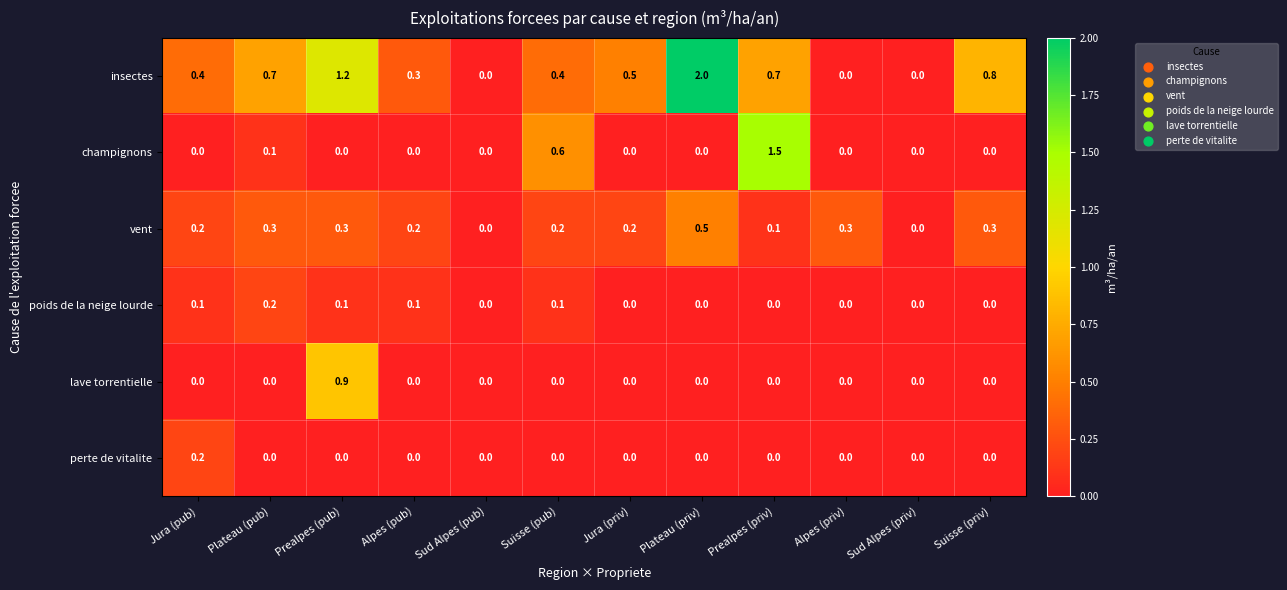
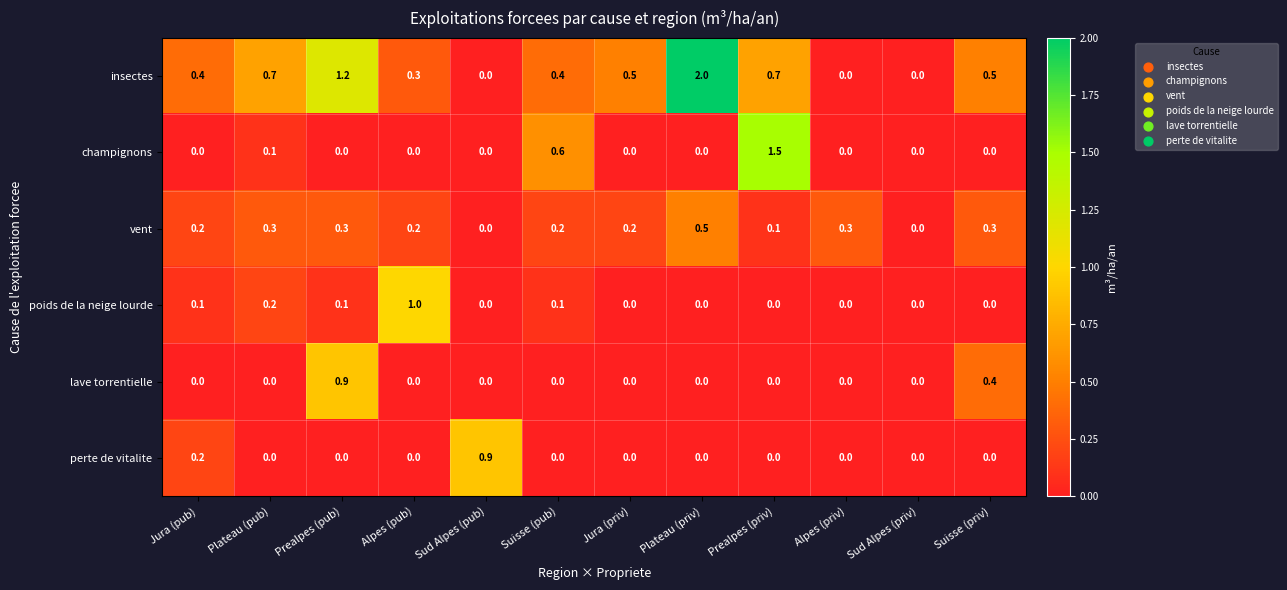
  {
    "insectes": {
      "Jura (pub)": 0.4,
      "Plateau (pub)": 0.7,
      "Prealpes (pub)": 1.2,
      "Alpes (pub)": 0.3,
      "Sud Alpes (pub)": 0.0,
      "Suisse (pub)": 0.4,
      "Jura (priv)": 0.5,
      "Plateau (priv)": 2.0,
      "Prealpes (priv)": 0.7,
      "Alpes (priv)": 0.0,
      "Sud Alpes (priv)": 0.0,
-     "Suisse (priv)": 0.8
+     "Suisse (priv)": 0.5
    },
    "champignons": {
      "Jura (pub)": 0.0,
      "Plateau (pub)": 0.1,
      "Prealpes (pub)": 0.0,
      "Alpes (pub)": 0.0,
      "Sud Alpes (pub)": 0.0,
      "Suisse (pub)": 0.6,
      "Jura (priv)": 0.0,
      "Plateau (priv)": 0.0,
      "Prealpes (priv)": 1.5,
      "Alpes (priv)": 0.0,
      "Sud Alpes (priv)": 0.0,
      "Suisse (priv)": 0.0
    },
    "vent": {
      "Jura (pub)": 0.2,
      "Plateau (pub)": 0.3,
      "Prealpes (pub)": 0.3,
      "Alpes (pub)": 0.2,
      "Sud Alpes (pub)": 0.0,
      "Suisse (pub)": 0.2,
      "Jura (priv)": 0.2,
      "Plateau (priv)": 0.5,
      "Prealpes (priv)": 0.1,
      "Alpes (priv)": 0.3,
      "Sud Alpes (priv)": 0.0,
      "Suisse (priv)": 0.3
    },
    "poids de la neige lourde": {
      "Jura (pub)": 0.1,
      "Plateau (pub)": 0.2,
      "Prealpes (pub)": 0.1,
-     "Alpes (pub)": 0.1,
+     "Alpes (pub)": 1.0,
      "Sud Alpes (pub)": 0.0,
      "Suisse (pub)": 0.1,
      "Jura (priv)": 0.0,
      "Plateau (priv)": 0.0,
      "Prealpes (priv)": 0.0,
      "Alpes (priv)": 0.0,
      "Sud Alpes (priv)": 0.0,
      "Suisse (priv)": 0.0
    },
    "lave torrentielle": {
      "Jura (pub)": 0.0,
      "Plateau (pub)": 0.0,
      "Prealpes (pub)": 0.9,
      "Alpes (pub)": 0.0,
      "Sud Alpes (pub)": 0.0,
      "Suisse (pub)": 0.0,
      "Jura (priv)": 0.0,
      "Plateau (priv)": 0.0,
      "Prealpes (priv)": 0.0,
      "Alpes (priv)": 0.0,
      "Sud Alpes (priv)": 0.0,
-     "Suisse (priv)": 0.0
+     "Suisse (priv)": 0.4
    },
    "perte de vitalite": {
      "Jura (pub)": 0.2,
      "Plateau (pub)": 0.0,
      "Prealpes (pub)": 0.0,
      "Alpes (pub)": 0.0,
-     "Sud Alpes (pub)": 0.0,
+     "Sud Alpes (pub)": 0.9,
      "Suisse (pub)": 0.0,
      "Jura (priv)": 0.0,
      "Plateau (priv)": 0.0,
      "Prealpes (priv)": 0.0,
      "Alpes (priv)": 0.0,
      "Sud Alpes (priv)": 0.0,
      "Suisse (priv)": 0.0
    }
  }
